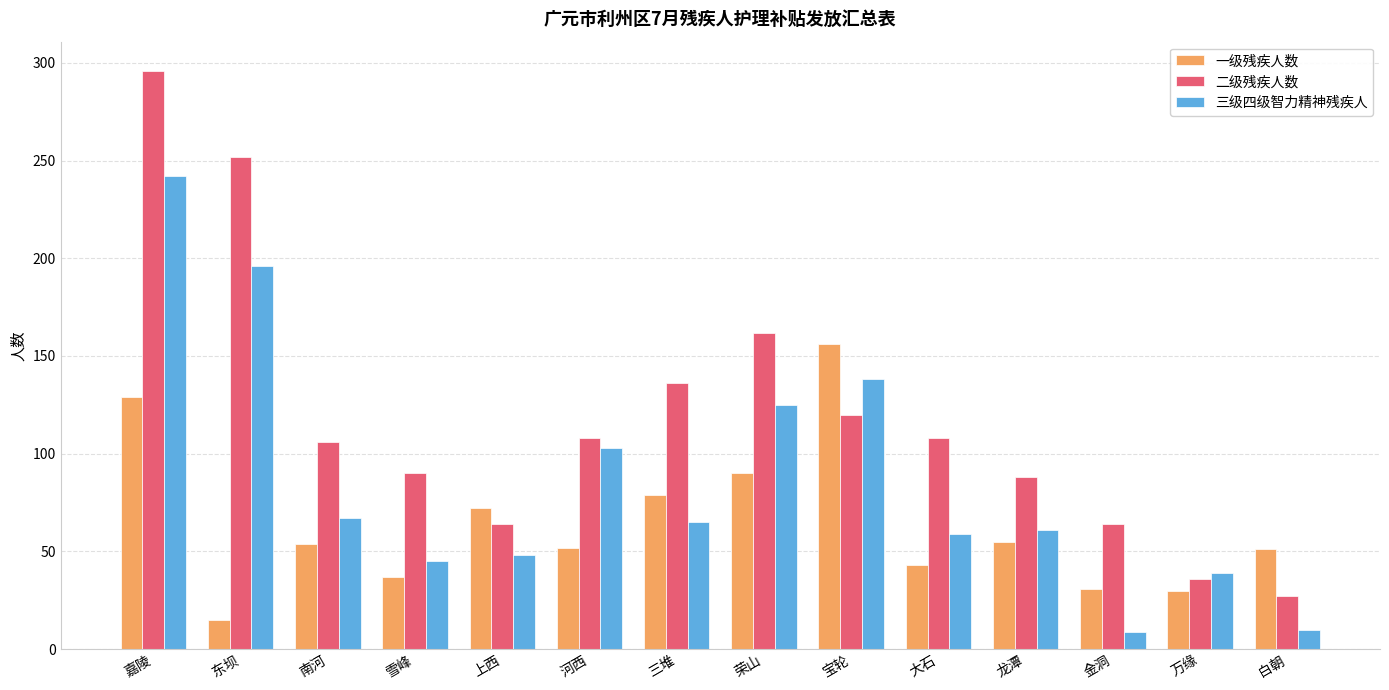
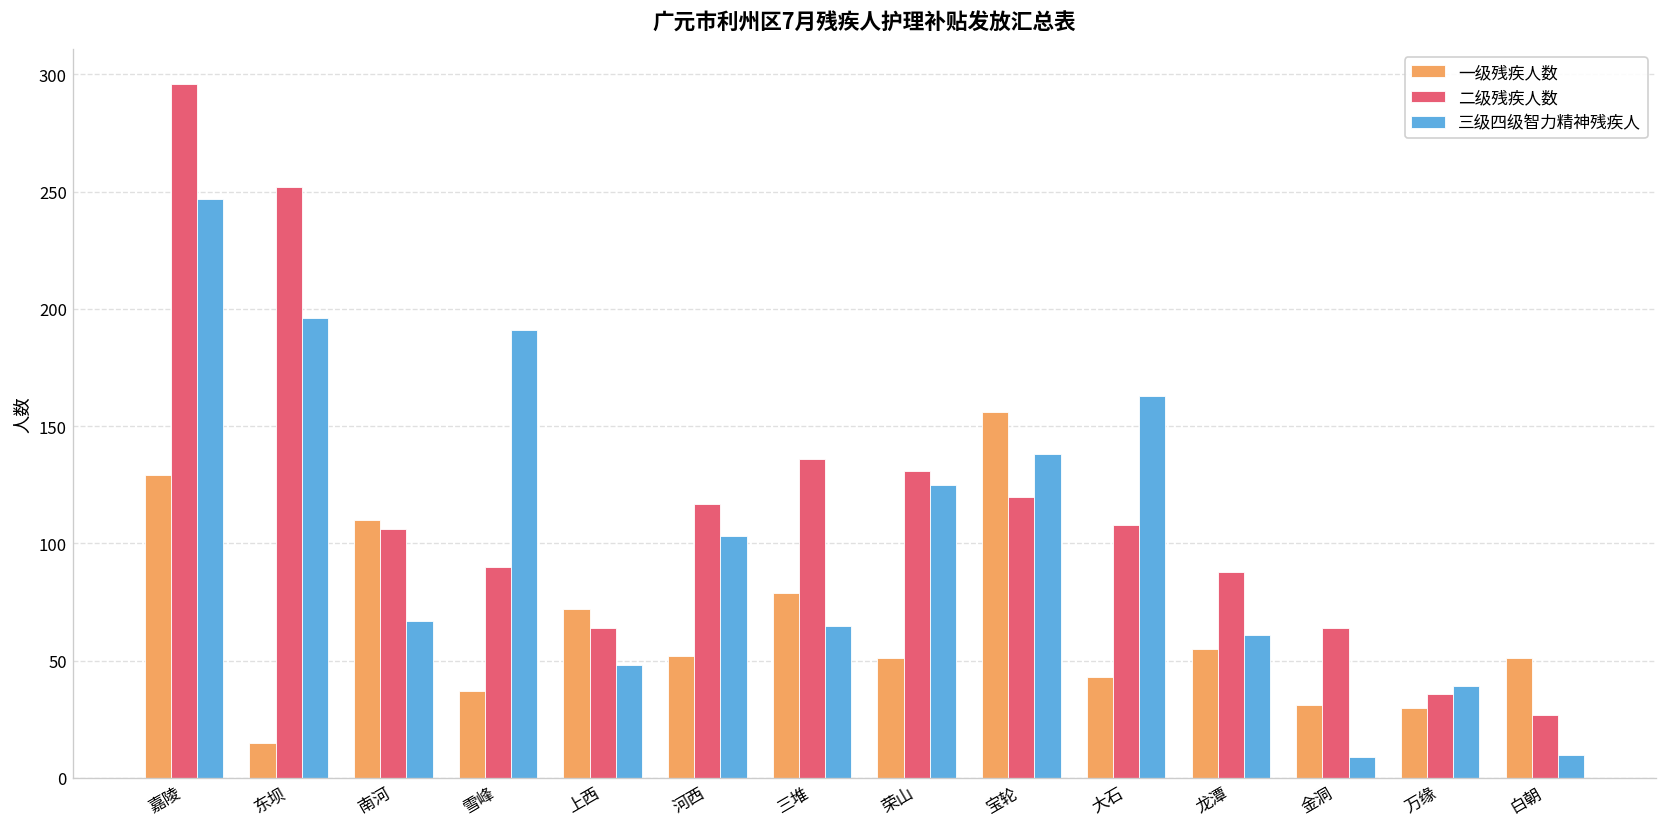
  {
    "一级残疾人数": {
      "嘉陵": 129,
      "东坝": 15,
-     "南河": 54,
+     "南河": 110,
      "雪峰": 37,
      "上西": 72,
      "河西": 52,
      "三堆": 79,
-     "荣山": 90,
+     "荣山": 51,
      "宝轮": 156,
      "大石": 43,
      "龙潭": 55,
      "金洞": 31,
      "万缘": 30,
      "白朝": 51
    },
    "二级残疾人数": {
      "嘉陵": 296,
      "东坝": 252,
      "南河": 106,
      "雪峰": 90,
      "上西": 64,
-     "河西": 108,
+     "河西": 117,
      "三堆": 136,
-     "荣山": 162,
+     "荣山": 131,
      "宝轮": 120,
      "大石": 108,
      "龙潭": 88,
      "金洞": 64,
      "万缘": 36,
      "白朝": 27
    },
    "三级四级智力精神残疾人": {
-     "嘉陵": 242,
+     "嘉陵": 247,
      "东坝": 196,
      "南河": 67,
-     "雪峰": 45,
+     "雪峰": 191,
      "上西": 48,
      "河西": 103,
      "三堆": 65,
      "荣山": 125,
      "宝轮": 138,
-     "大石": 59,
+     "大石": 163,
      "龙潭": 61,
      "金洞": 9,
      "万缘": 39,
      "白朝": 10
    }
  }
